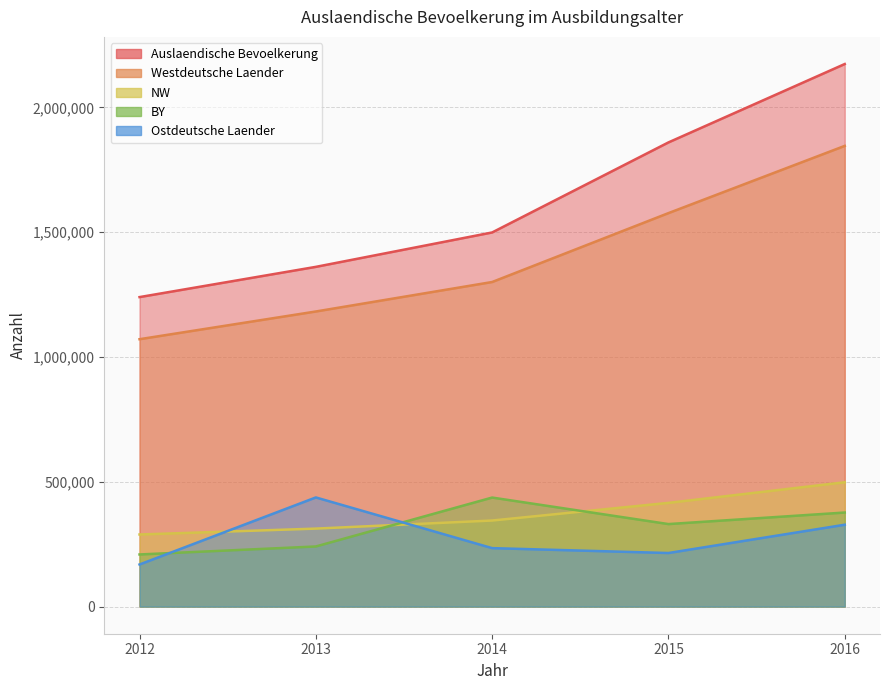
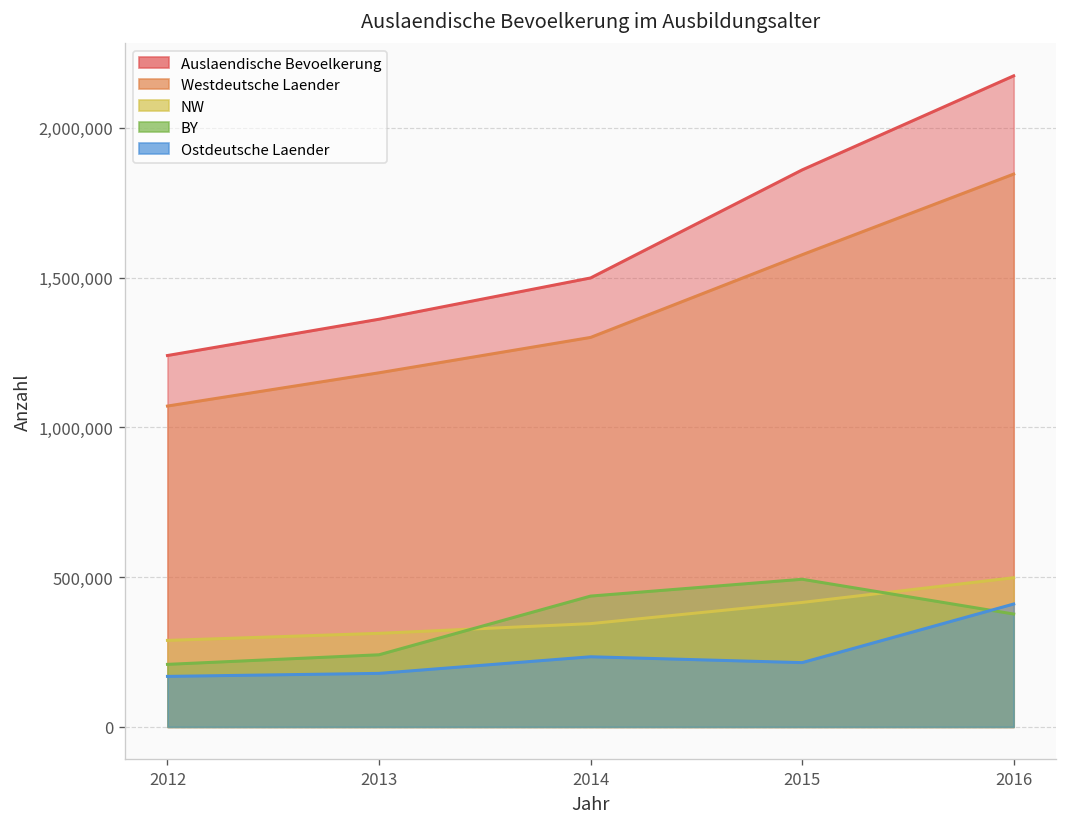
  {
    "BY": {
      "2012": "210,000",
      "2013": "240,000",
      "2014": "440,000",
-     "2015": "330,000",
+     "2015": "490,000",
      "2016": "380,000"
    },
    "Ostdeutsche Laender": {
      "2012": "170,000",
-     "2013": "440,000",
+     "2013": "180,000",
      "2014": "230,000",
      "2015": "210,000",
-     "2016": "330,000"
+     "2016": "410,000"
    }
  }
